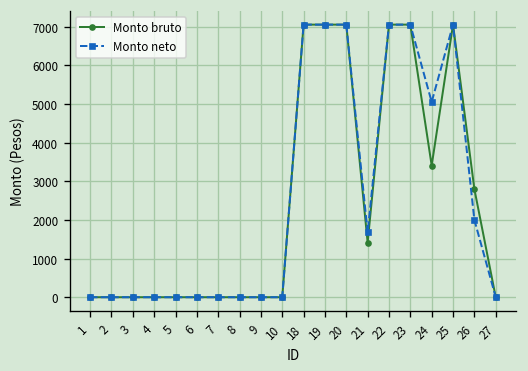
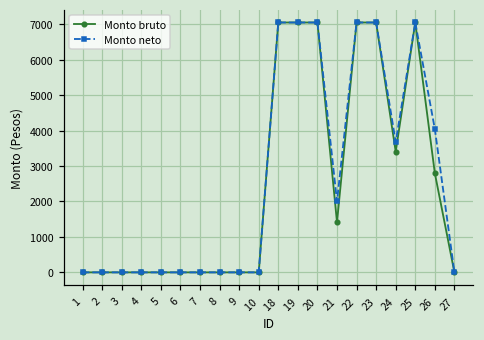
  {
    "Monto bruto": {
      "21": 1400,
      "24": 3400,
      "26": 2800
    },
    "Monto neto": {
-     "21": 1700,
-     "24": 5100,
-     "26": 2000
+     "21": 2000,
+     "24": 3700,
+     "26": 4000
    }
  }
